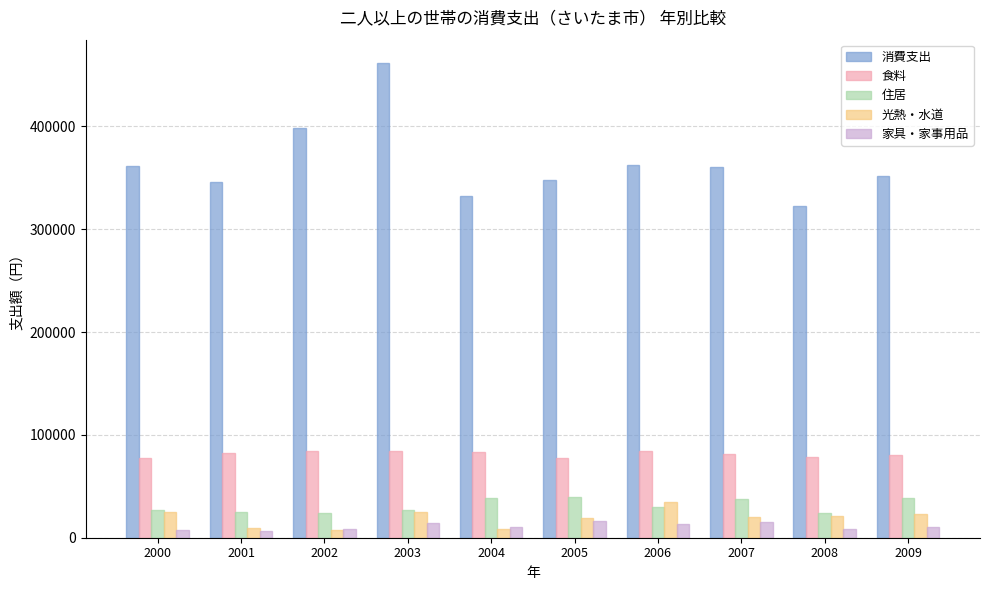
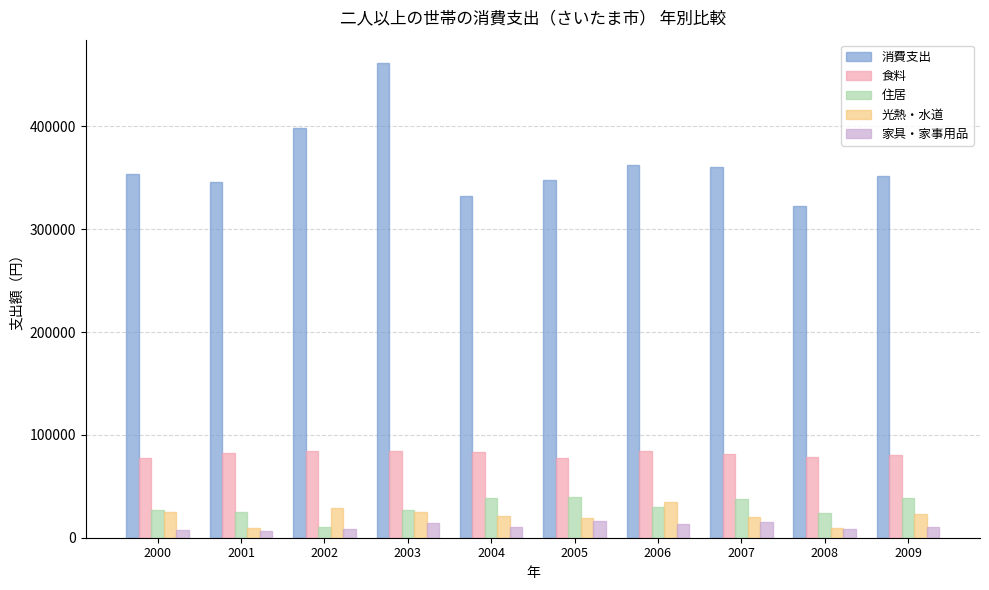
  {
    "消費支出": {
-     "2000": 361000,
+     "2000": 354000,
      "2001": 346000,
      "2002": 399000,
      "2003": 461000,
      "2004": 332000,
      "2005": 348000,
      "2006": 362000,
      "2007": 361000,
      "2008": 323000,
      "2009": 352000
    },
    "住居": {
      "2000": 27000,
      "2001": 25000,
-     "2002": 24000,
+     "2002": 11000,
      "2003": 27000,
      "2004": 39000,
      "2005": 39000,
      "2006": 30000,
      "2007": 38000,
      "2008": 24000,
      "2009": 39000
    },
    "光熱・水道": {
      "2000": 25000,
      "2001": 10000,
-     "2002": 8000,
+     "2002": 29000,
      "2003": 25000,
-     "2004": 9000,
+     "2004": 21000,
      "2005": 20000,
      "2006": 34000,
      "2007": 20000,
-     "2008": 21000,
+     "2008": 9000,
      "2009": 23000
    }
  }
